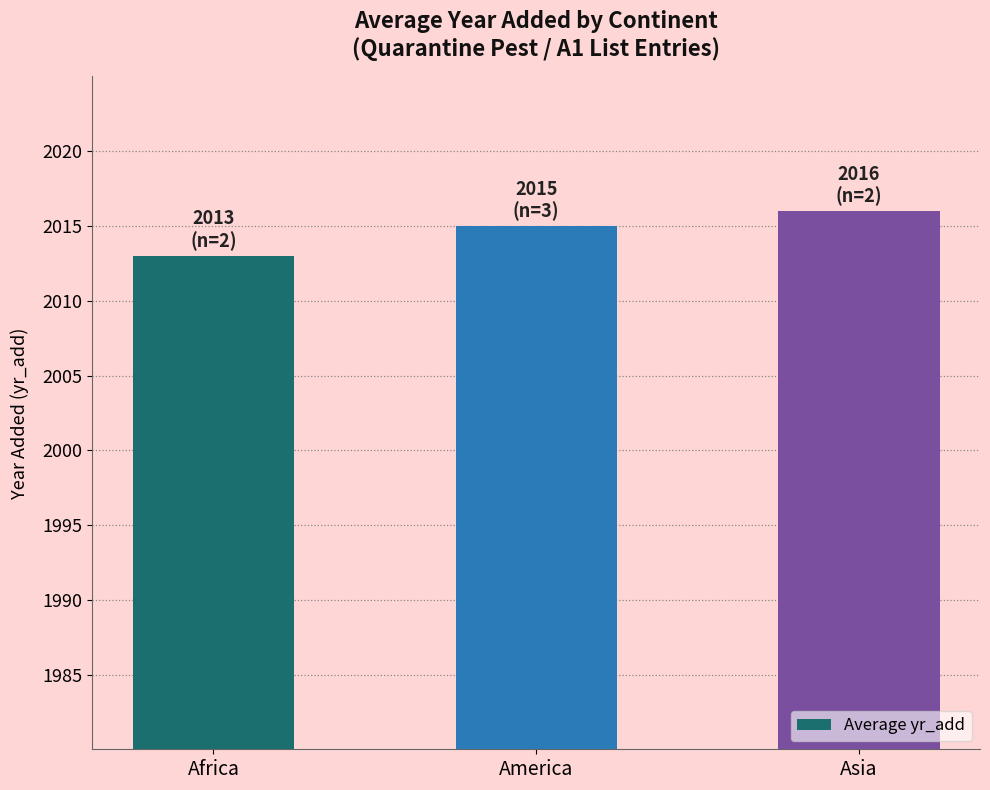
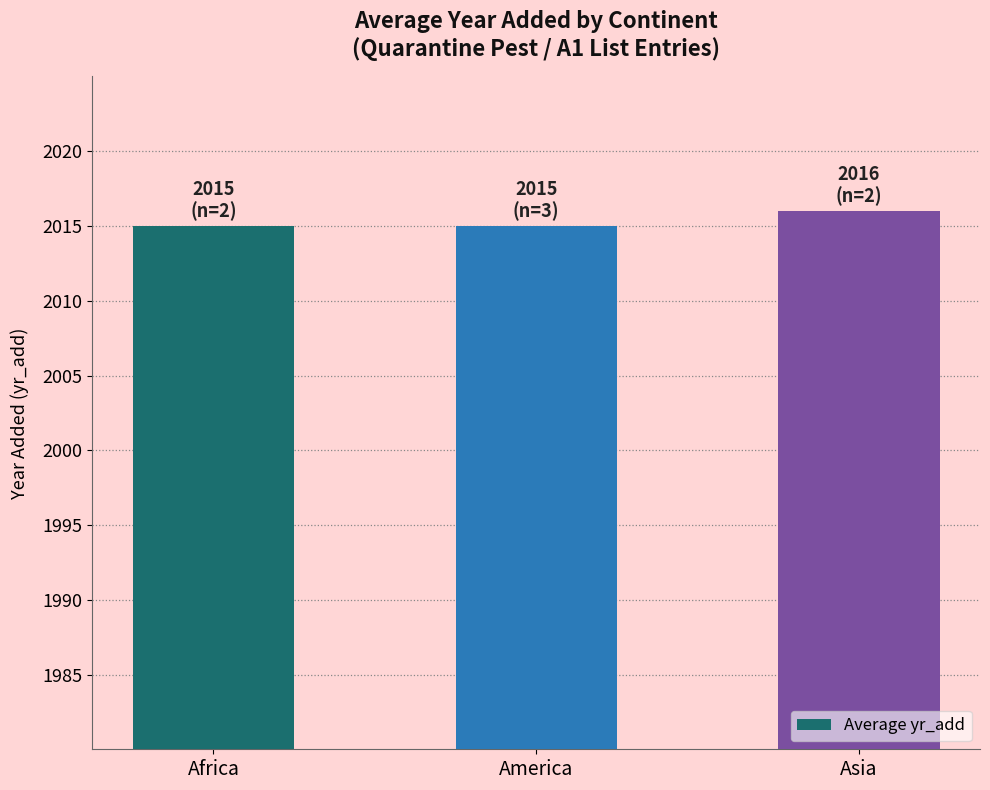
  {
-   "Africa": 2013,
+   "Africa": 2015,
    "America": 2015,
    "Asia": 2016
  }
